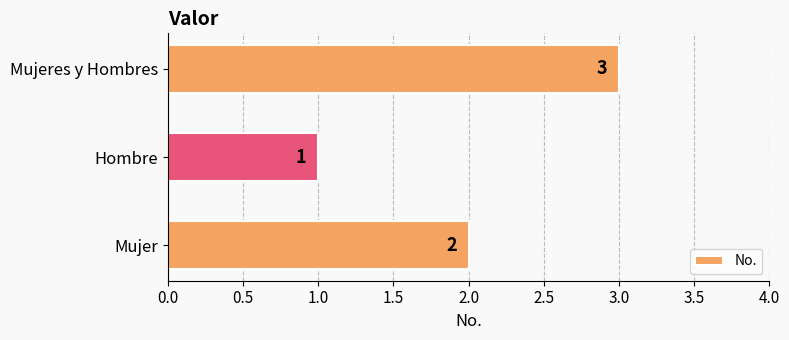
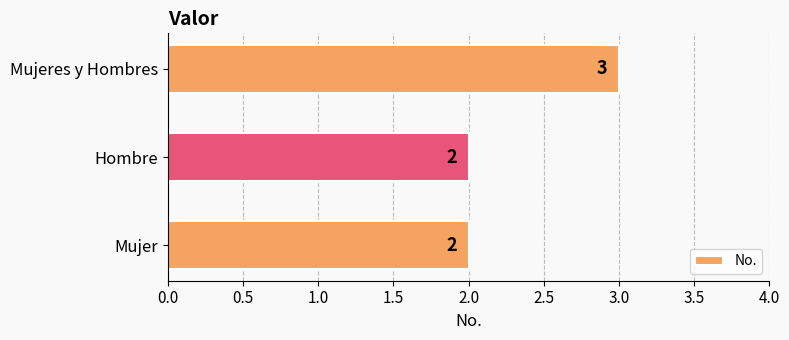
  {
    "Mujeres y Hombres": 3,
-   "Hombre": 1,
+   "Hombre": 2,
    "Mujer": 2
  }
